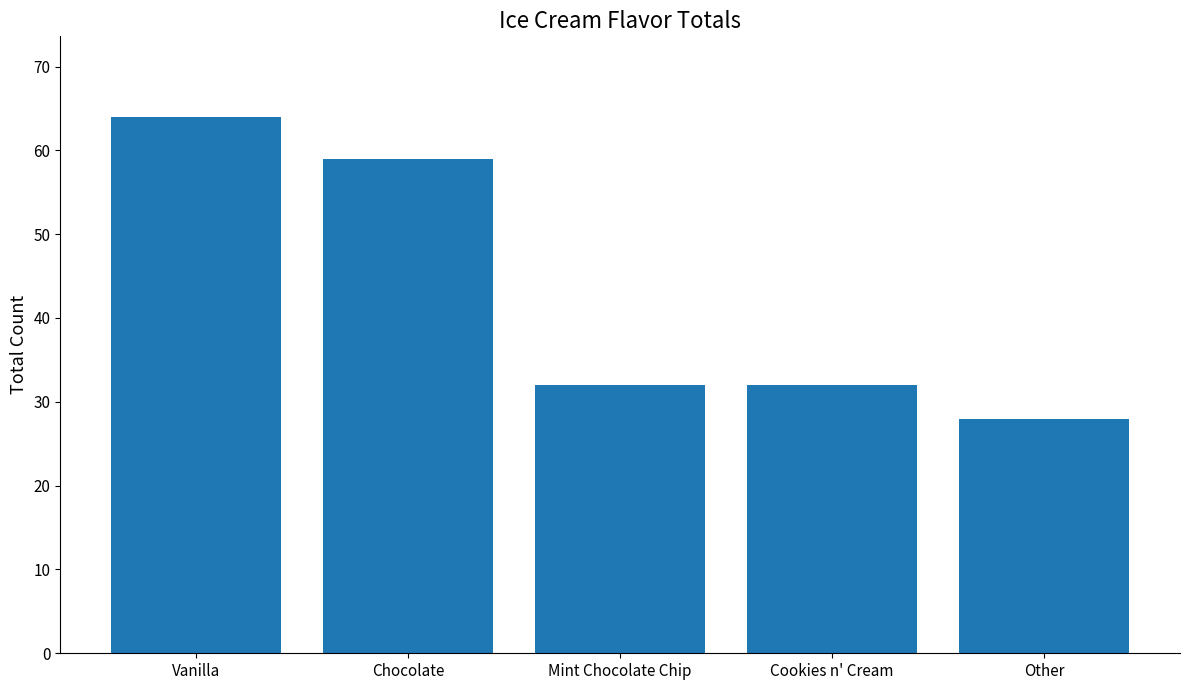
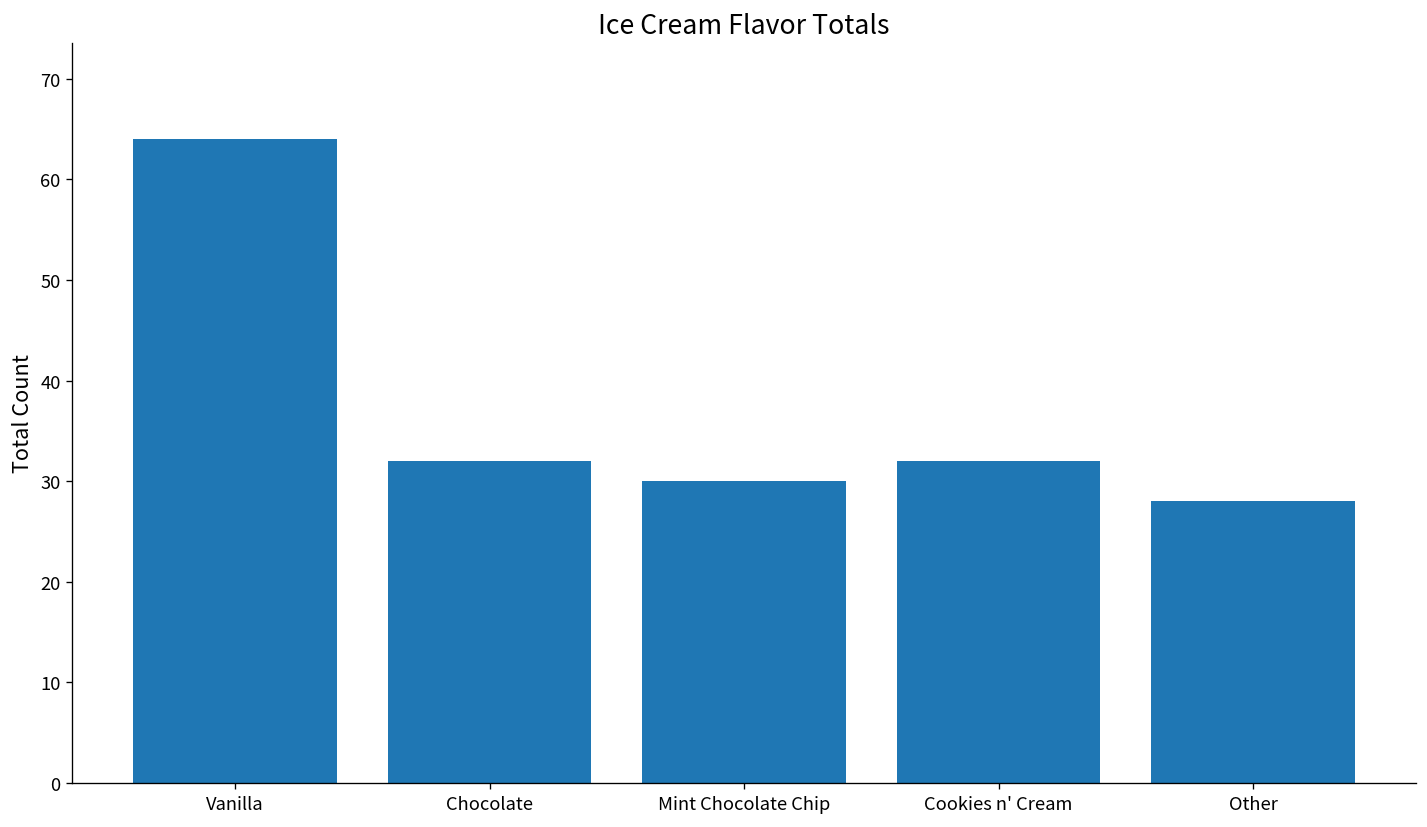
  {
    "Vanilla": 64,
-   "Chocolate": 59,
-   "Mint Chocolate Chip": 32,
+   "Chocolate": 32,
+   "Mint Chocolate Chip": 30,
    "Cookies n' Cream": 32,
    "Other": 28
  }
